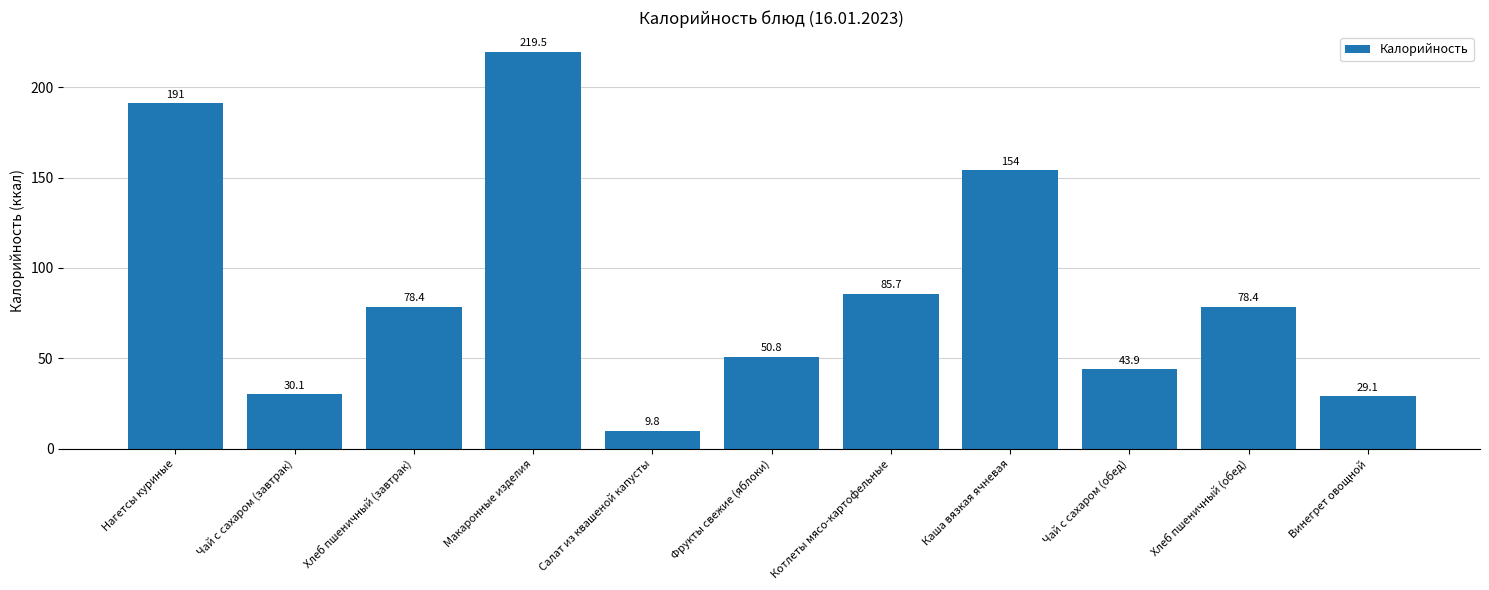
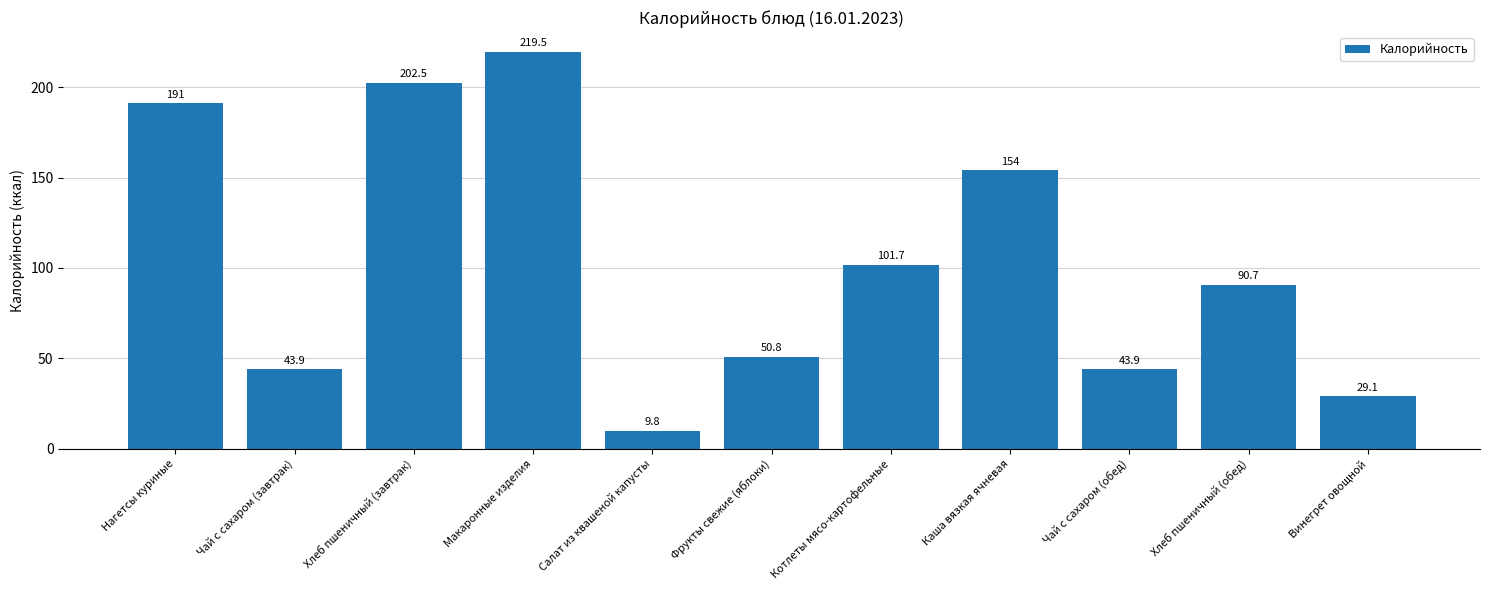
  {
    "Нагетсы куриные": 191,
-   "Чай с сахаром (завтрак)": 30.1,
-   "Хлеб пшеничный (завтрак)": 78.4,
+   "Чай с сахаром (завтрак)": 43.9,
+   "Хлеб пшеничный (завтрак)": 202.5,
    "Макаронные изделия": 219.5,
    "Салат из квашеной капусты": 9.8,
    "Фрукты свежие (яблоки)": 50.8,
-   "Котлеты мясо-картофельные": 85.7,
+   "Котлеты мясо-картофельные": 101.7,
    "Каша вязкая ячневая": 154,
    "Чай с сахаром (обед)": 43.9,
-   "Хлеб пшеничный (обед)": 78.4,
+   "Хлеб пшеничный (обед)": 90.7,
    "Винегрет овощной": 29.1
  }
